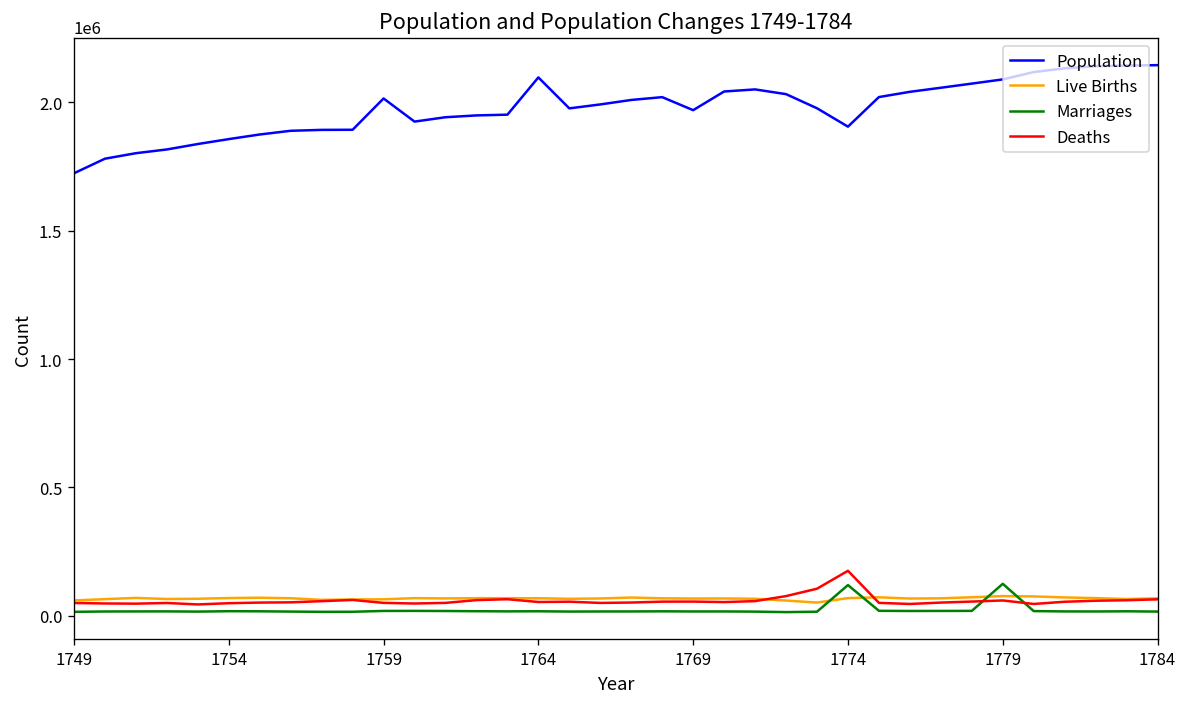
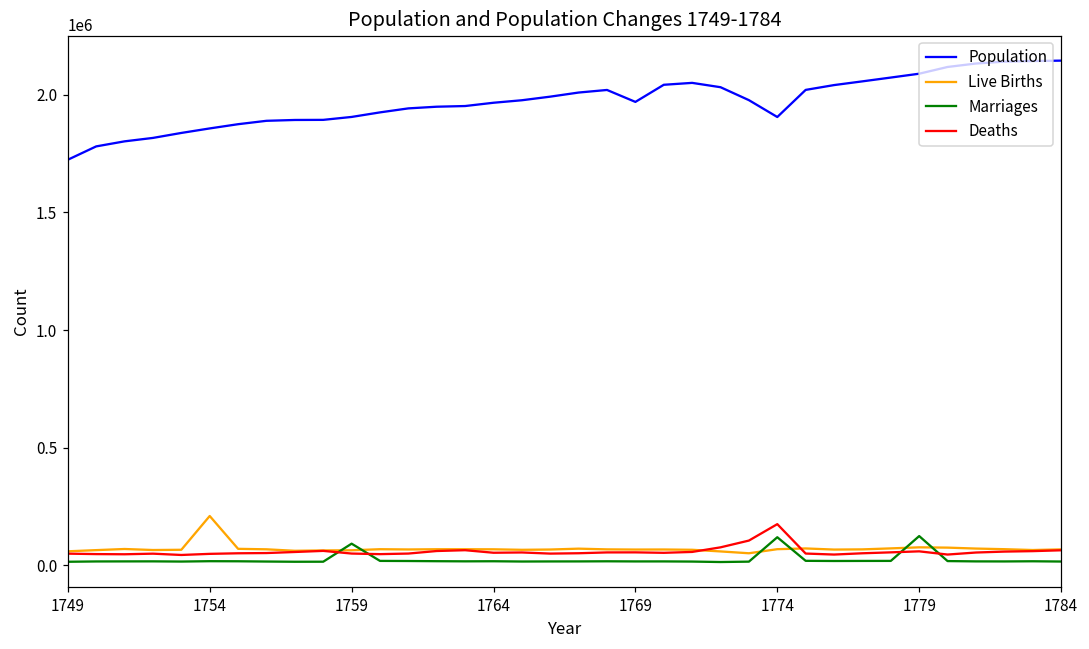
  {
    "Population": {
      "1749": 1720000,
      "1754": 1860000,
-     "1759": 2020000,
-     "1764": 2100000,
+     "1759": 1910000,
+     "1764": 1970000,
      "1769": 1970000,
      "1774": 1910000,
      "1779": 2090000,
      "1784": 2150000
    },
    "Live Births": {
-     "1754": 70000,
+     "1754": 210000,
      "1759": 60000,
      "1764": 70000,
      "1774": 70000,
      "1779": 80000
    },
    "Marriages": {
      "1749": 20000,
      "1754": 20000,
-     "1759": 20000,
+     "1759": 90000,
      "1764": 20000,
      "1769": 20000,
      "1774": 120000,
      "1779": 120000,
      "1784": 20000
    },
    "Deaths": {
      "1754": 50000,
      "1759": 50000,
      "1764": 50000,
      "1774": 170000,
      "1779": 60000
    }
  }
